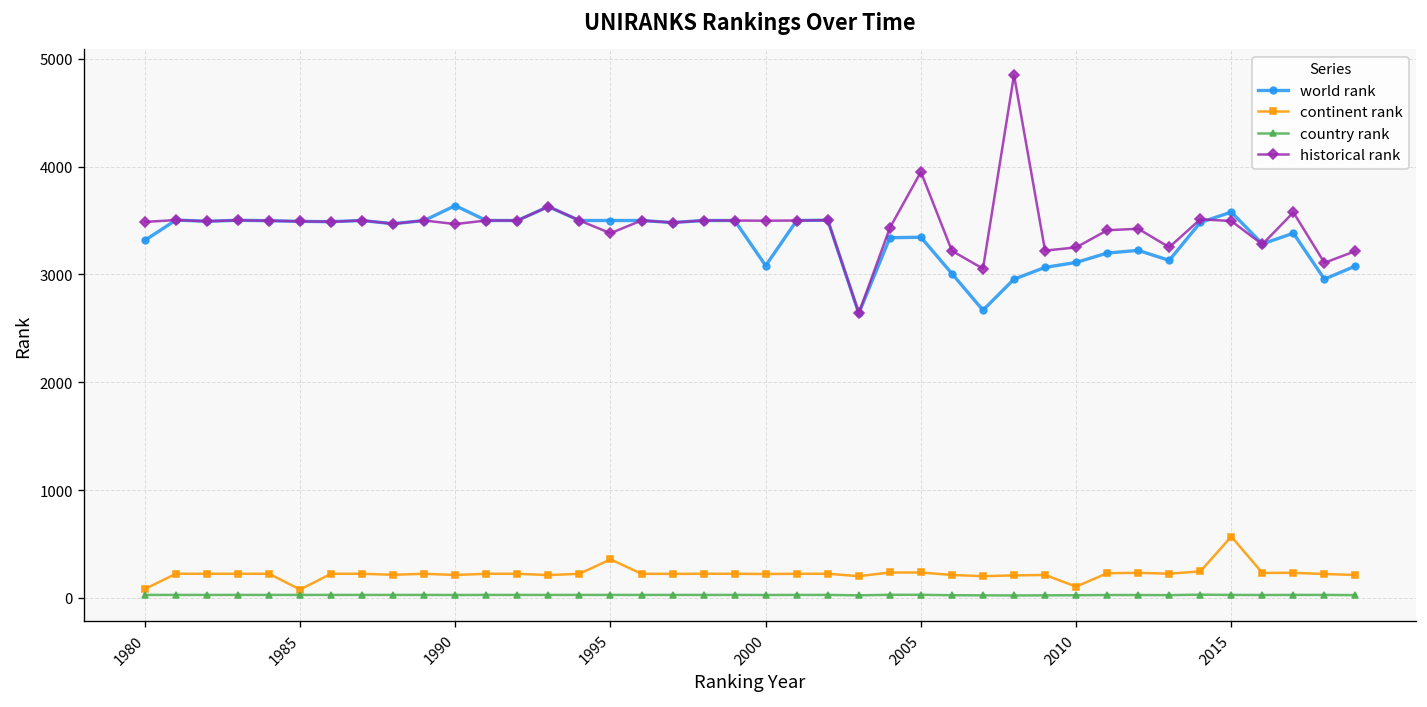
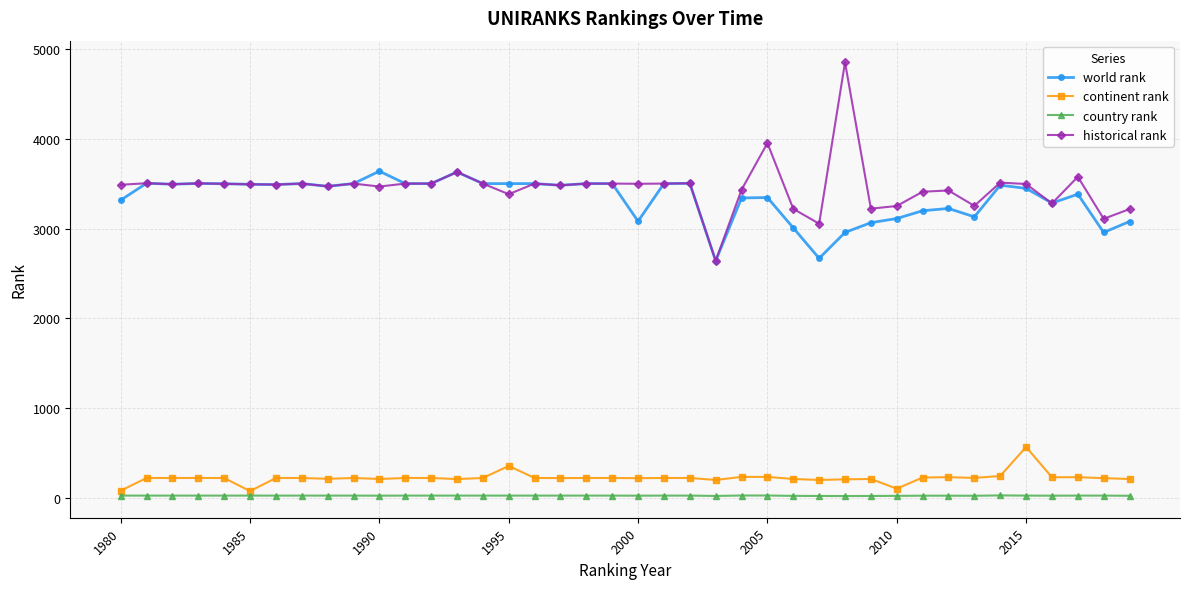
  {
    "world rank": {
      "1980": 3300,
      "1990": 3600,
      "1995": 3500,
      "2000": 3100,
      "2005": 3300,
      "2010": 3100,
-     "2015": 3600
+     "2015": 3400
    },
    "continent rank": {
      "1980": 100,
      "1985": 100,
      "1990": 200,
      "1995": 400,
      "2000": 200,
      "2005": 200,
      "2010": 100,
      "2015": 600
    },
    "country rank": {
      "1980": 0,
      "1985": 0,
      "1990": 0,
      "1995": 0,
      "2000": 0,
      "2005": 0,
      "2010": 0,
      "2015": 0
    },
    "historical rank": {
      "1980": 3500,
      "1990": 3500,
      "1995": 3400,
      "2000": 3500,
      "2005": 4000,
      "2010": 3300,
      "2015": 3500
    }
  }
